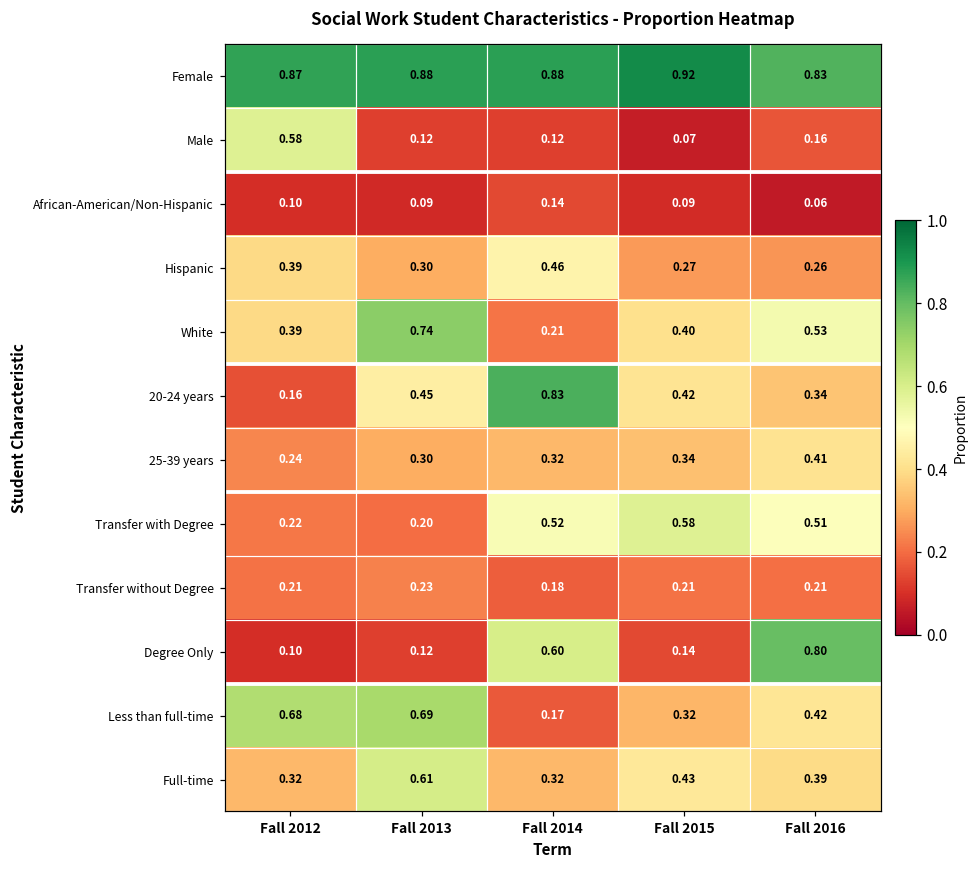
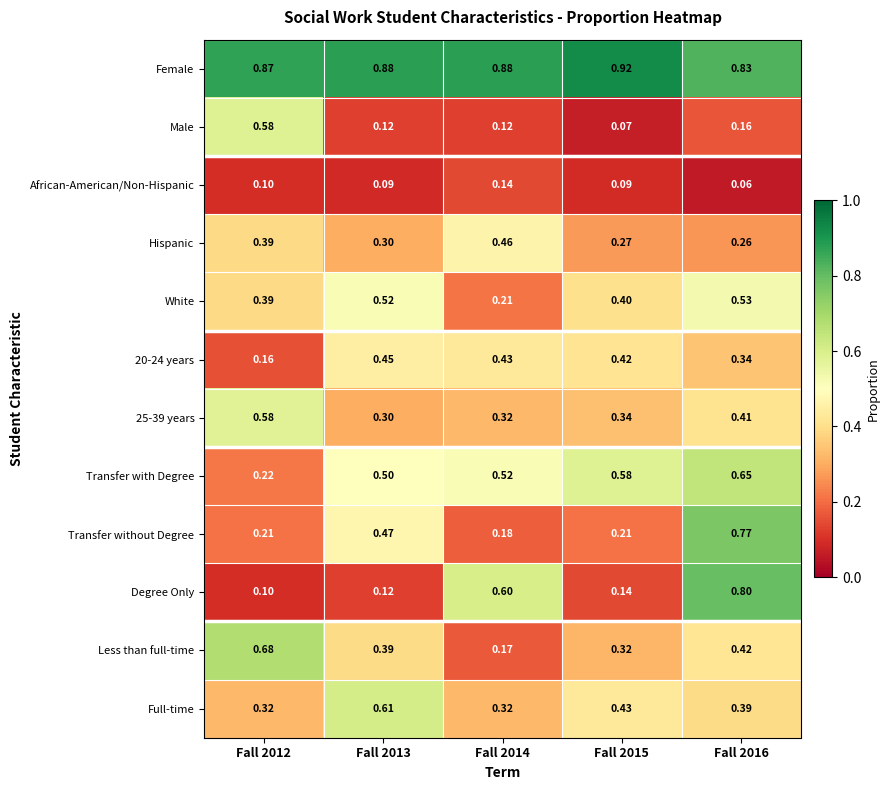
  {
    "Female": {
      "Fall 2012": 0.87,
      "Fall 2013": 0.88,
      "Fall 2014": 0.88,
      "Fall 2015": 0.92,
      "Fall 2016": 0.83
    },
    "Male": {
      "Fall 2012": 0.58,
      "Fall 2013": 0.12,
      "Fall 2014": 0.12,
      "Fall 2015": 0.07,
      "Fall 2016": 0.16
    },
    "African-American/Non-Hispanic": {
      "Fall 2012": 0.10,
      "Fall 2013": 0.09,
      "Fall 2014": 0.14,
      "Fall 2015": 0.09,
      "Fall 2016": 0.06
    },
    "Hispanic": {
      "Fall 2012": 0.39,
      "Fall 2013": 0.30,
      "Fall 2014": 0.46,
      "Fall 2015": 0.27,
      "Fall 2016": 0.26
    },
    "White": {
      "Fall 2012": 0.39,
-     "Fall 2013": 0.74,
+     "Fall 2013": 0.52,
      "Fall 2014": 0.21,
      "Fall 2015": 0.40,
      "Fall 2016": 0.53
    },
    "20-24 years": {
      "Fall 2012": 0.16,
      "Fall 2013": 0.45,
-     "Fall 2014": 0.83,
+     "Fall 2014": 0.43,
      "Fall 2015": 0.42,
      "Fall 2016": 0.34
    },
    "25-39 years": {
-     "Fall 2012": 0.24,
+     "Fall 2012": 0.58,
      "Fall 2013": 0.30,
      "Fall 2014": 0.32,
      "Fall 2015": 0.34,
      "Fall 2016": 0.41
    },
    "Transfer with Degree": {
      "Fall 2012": 0.22,
-     "Fall 2013": 0.20,
+     "Fall 2013": 0.50,
      "Fall 2014": 0.52,
      "Fall 2015": 0.58,
-     "Fall 2016": 0.51
+     "Fall 2016": 0.65
    },
    "Transfer without Degree": {
      "Fall 2012": 0.21,
-     "Fall 2013": 0.23,
+     "Fall 2013": 0.47,
      "Fall 2014": 0.18,
      "Fall 2015": 0.21,
-     "Fall 2016": 0.21
+     "Fall 2016": 0.77
    },
    "Degree Only": {
      "Fall 2012": 0.10,
      "Fall 2013": 0.12,
      "Fall 2014": 0.60,
      "Fall 2015": 0.14,
      "Fall 2016": 0.80
    },
    "Less than full-time": {
      "Fall 2012": 0.68,
-     "Fall 2013": 0.69,
+     "Fall 2013": 0.39,
      "Fall 2014": 0.17,
      "Fall 2015": 0.32,
      "Fall 2016": 0.42
    },
    "Full-time": {
      "Fall 2012": 0.32,
      "Fall 2013": 0.61,
      "Fall 2014": 0.32,
      "Fall 2015": 0.43,
      "Fall 2016": 0.39
    }
  }
